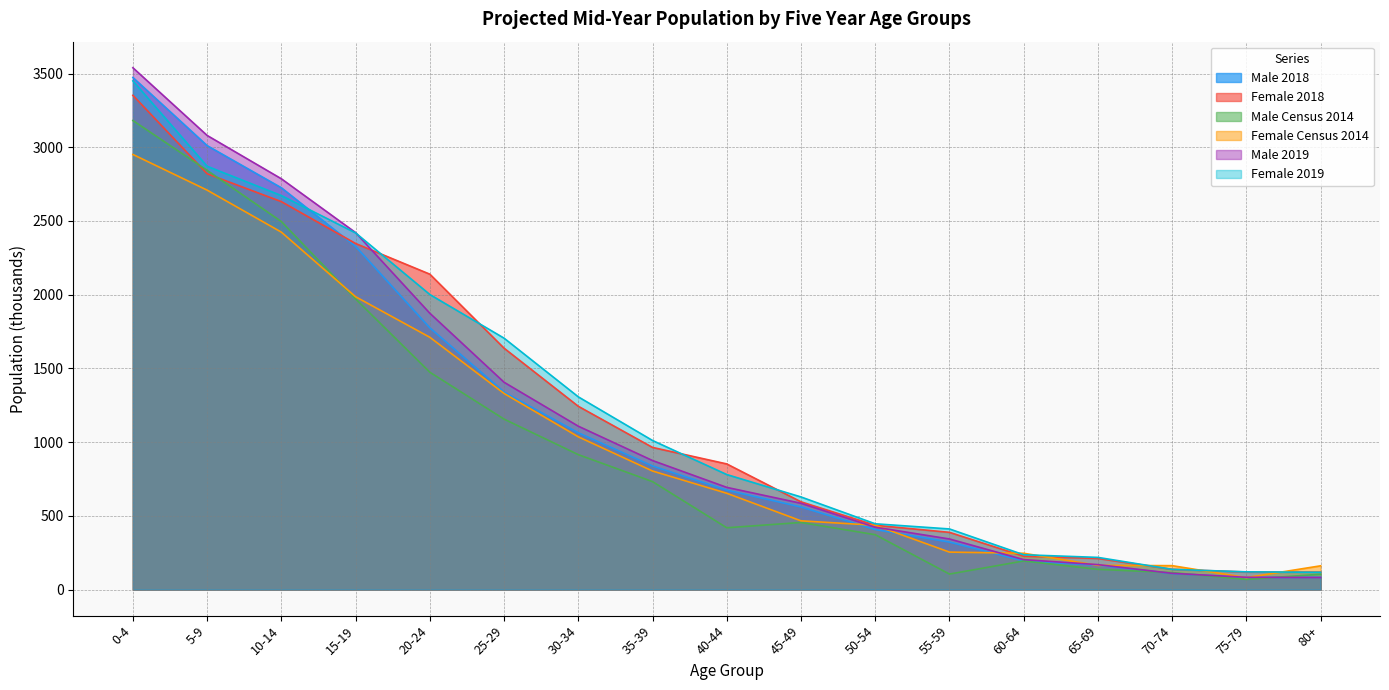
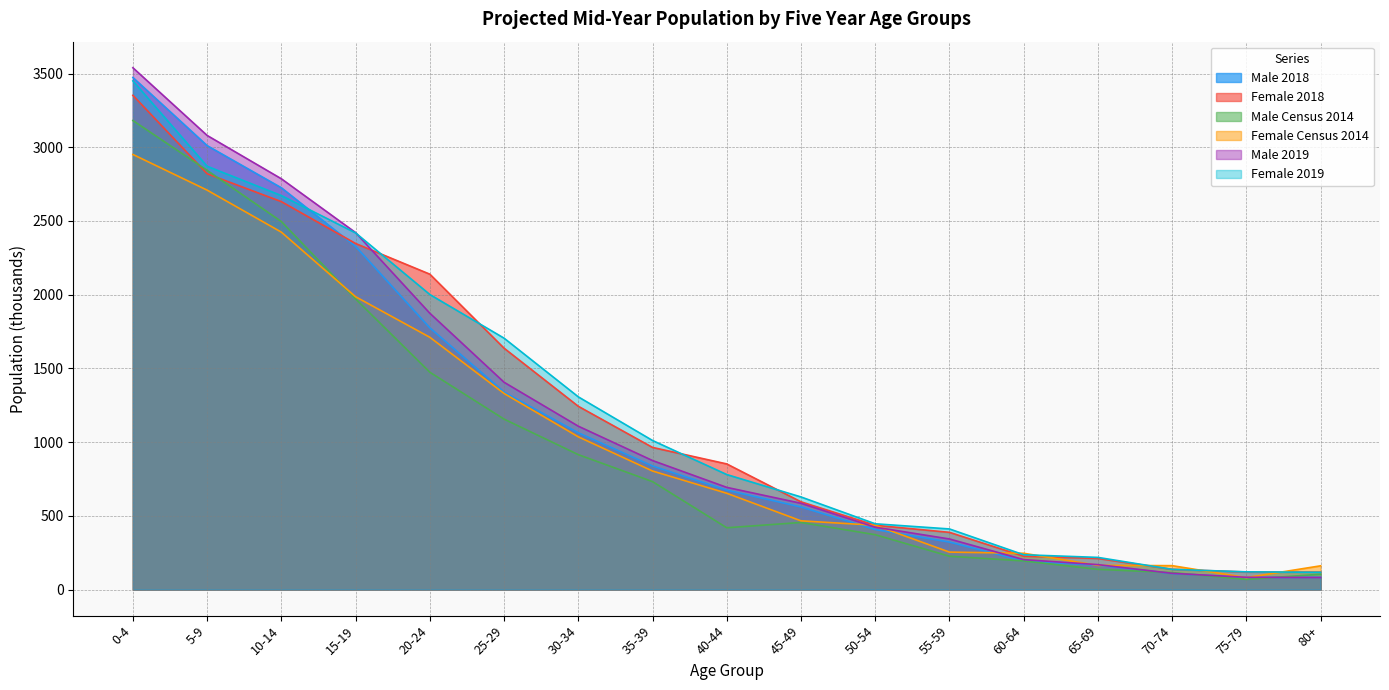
  {
    "Female 2018": {
      "0-4": 3350,
      "5-9": 2820,
      "10-14": 2630,
      "15-19": 2350,
      "20-24": 2140,
      "25-29": 1640,
      "30-34": 1240,
      "35-39": 960,
      "40-44": 850,
      "55-59": 390
    },
    "Male Census 2014": {
      "0-4": 3180,
      "5-9": 2840,
      "10-14": 2500,
      "20-24": 1470,
      "25-29": 1160,
      "30-34": 920,
      "35-39": 730,
      "40-44": 420,
      "50-54": 370,
-     "55-59": 110,
+     "55-59": 230,
      "65-69": 140
    },
    "Female Census 2014": {
      "0-4": 2950,
      "5-9": 2710,
      "10-14": 2420,
      "20-24": 1710,
      "30-34": 1040,
      "35-39": 800,
      "40-44": 650,
      "55-59": 250,
      "70-74": 160,
      "80+": 160
    },
    "Male 2019": {
      "0-4": 3540,
      "5-9": 3080,
      "10-14": 2790,
      "20-24": 1870,
      "25-29": 1410,
      "30-34": 1110,
      "35-39": 880,
      "40-44": 690,
      "55-59": 340
    }
  }
